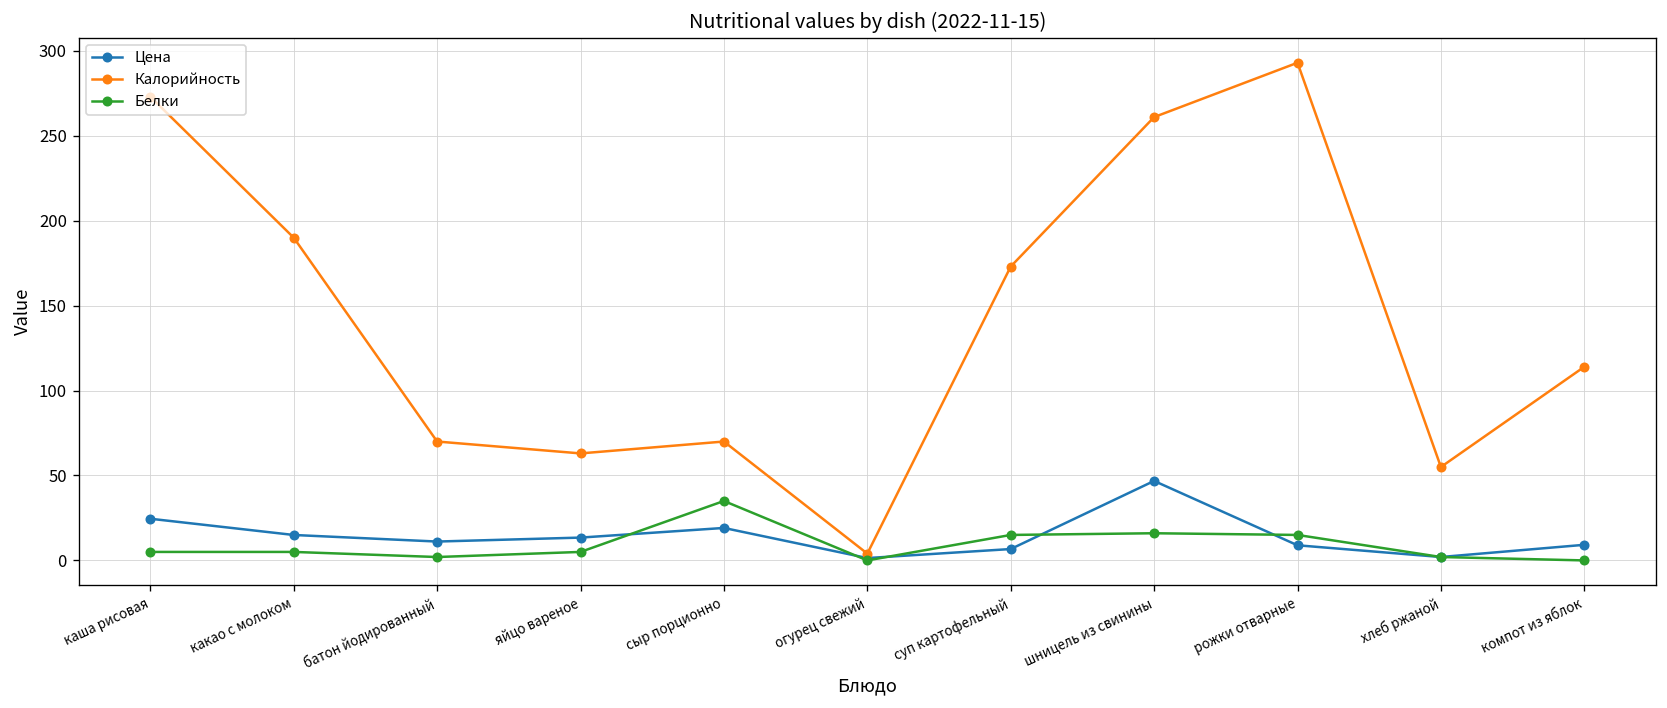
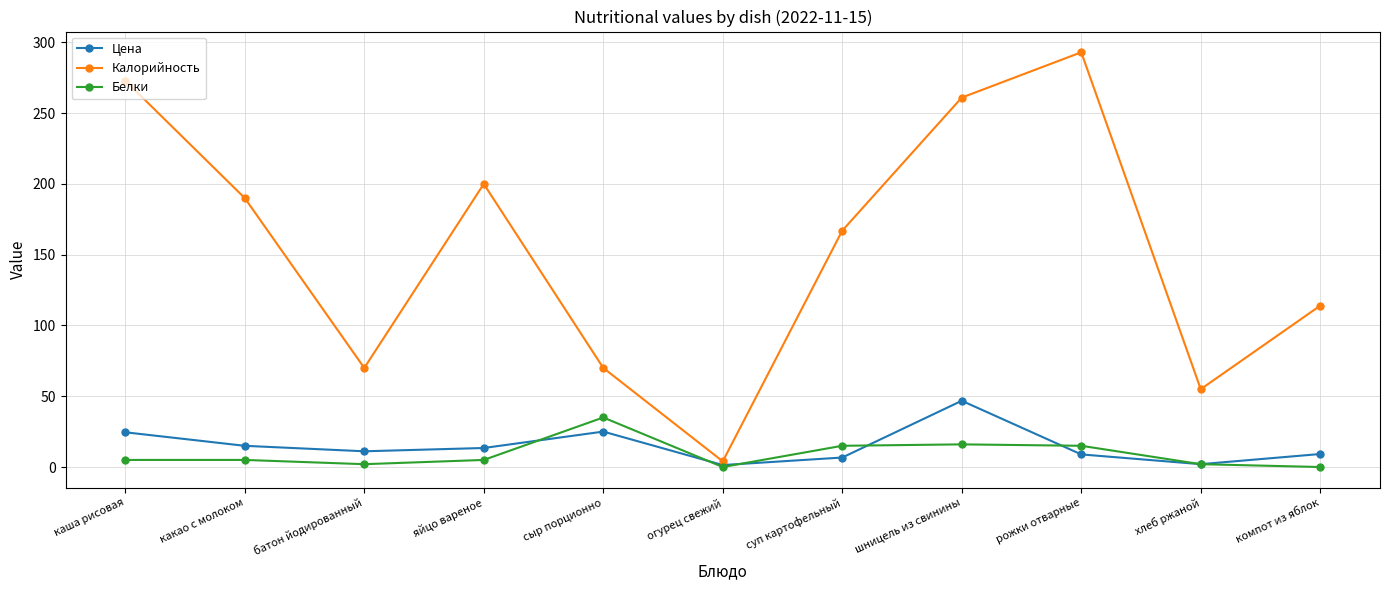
  {
    "Цена": {
      "каша рисовая": 25,
      "какао с молоком": 15,
      "батон йодированный": 11,
      "яйцо вареное": 13,
-     "сыр порционно": 19,
+     "сыр порционно": 25,
      "суп картофельный": 7,
      "шницель из свинины": 47,
      "рожки отварные": 9,
      "компот из яблок": 9
    },
    "Калорийность": {
      "какао с молоком": 190,
      "батон йодированный": 70,
-     "яйцо вареное": 63,
+     "яйцо вареное": 200,
      "сыр порционно": 70,
      "огурец свежий": 4,
-     "суп картофельный": 173,
+     "суп картофельный": 167,
      "шницель из свинины": 261,
      "рожки отварные": 293,
      "хлеб ржаной": 55,
      "компот из яблок": 114
    },
    "Белки": {
      "каша рисовая": 5,
      "какао с молоком": 5,
      "батон йодированный": 2,
      "яйцо вареное": 5,
      "сыр порционно": 35,
      "суп картофельный": 15,
      "шницель из свинины": 16,
      "рожки отварные": 15,
      "компот из яблок": 0
    }
  }
